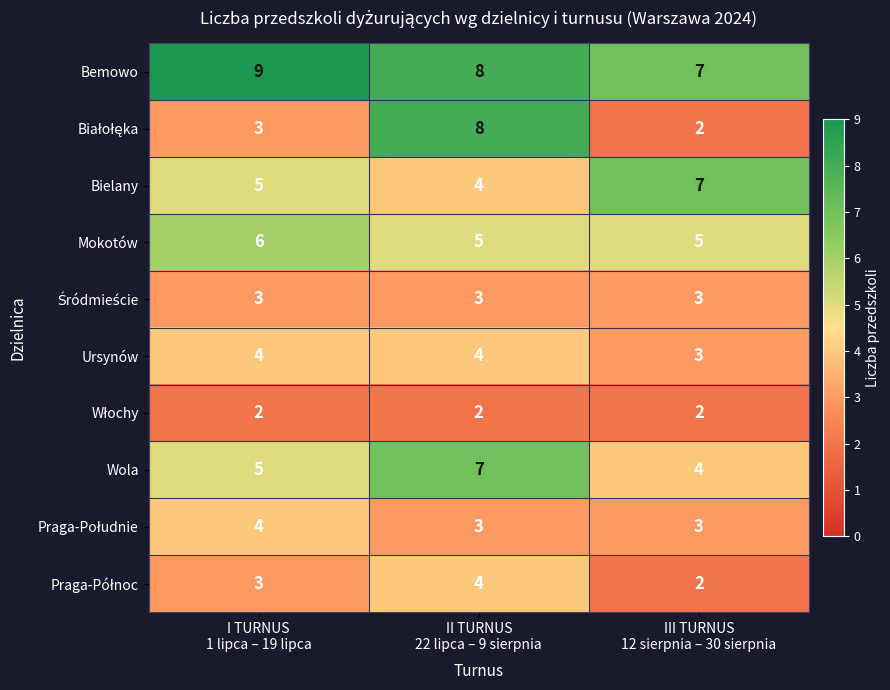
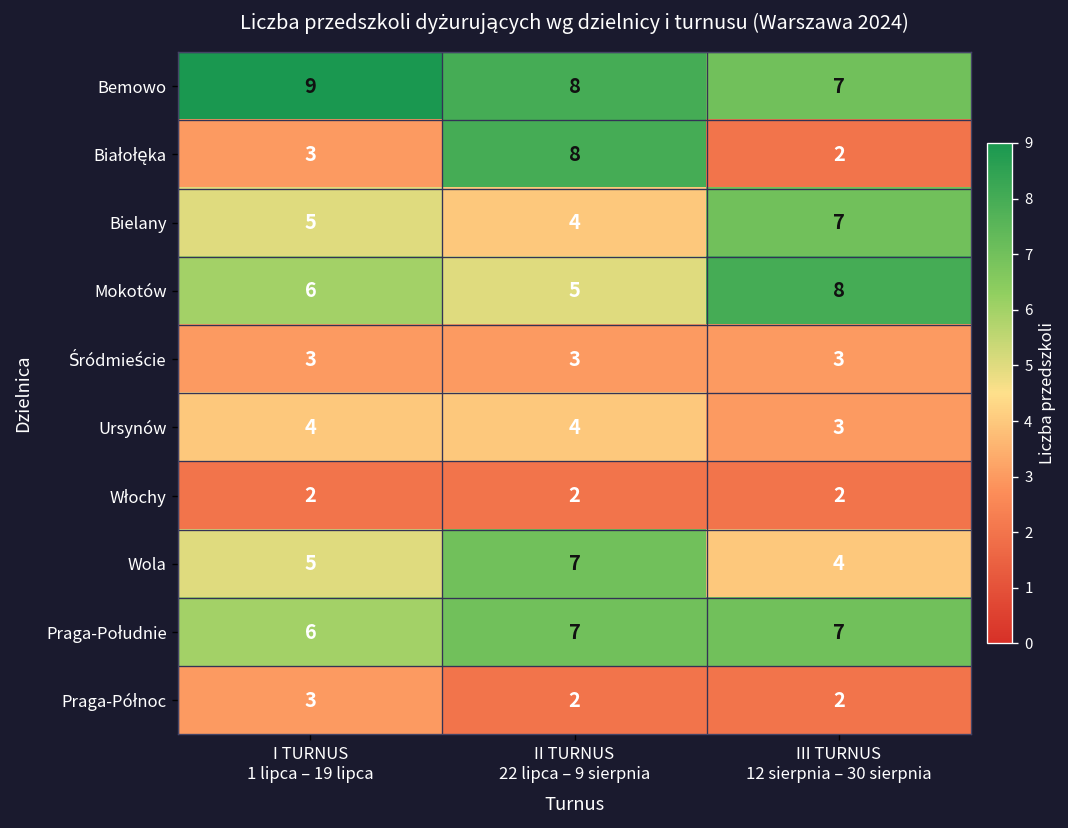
  {
    "Bemowo": {
      "I TURNUS 1 lipca – 19 lipca": 9,
      "II TURNUS 22 lipca – 9 sierpnia": 8,
      "III TURNUS 12 sierpnia – 30 sierpnia": 7
    },
    "Białołęka": {
      "I TURNUS 1 lipca – 19 lipca": 3,
      "II TURNUS 22 lipca – 9 sierpnia": 8,
      "III TURNUS 12 sierpnia – 30 sierpnia": 2
    },
    "Bielany": {
      "I TURNUS 1 lipca – 19 lipca": 5,
      "II TURNUS 22 lipca – 9 sierpnia": 4,
      "III TURNUS 12 sierpnia – 30 sierpnia": 7
    },
    "Mokotów": {
      "I TURNUS 1 lipca – 19 lipca": 6,
      "II TURNUS 22 lipca – 9 sierpnia": 5,
-     "III TURNUS 12 sierpnia – 30 sierpnia": 5
+     "III TURNUS 12 sierpnia – 30 sierpnia": 8
    },
    "Śródmieście": {
      "I TURNUS 1 lipca – 19 lipca": 3,
      "II TURNUS 22 lipca – 9 sierpnia": 3,
      "III TURNUS 12 sierpnia – 30 sierpnia": 3
    },
    "Ursynów": {
      "I TURNUS 1 lipca – 19 lipca": 4,
      "II TURNUS 22 lipca – 9 sierpnia": 4,
      "III TURNUS 12 sierpnia – 30 sierpnia": 3
    },
    "Włochy": {
      "I TURNUS 1 lipca – 19 lipca": 2,
      "II TURNUS 22 lipca – 9 sierpnia": 2,
      "III TURNUS 12 sierpnia – 30 sierpnia": 2
    },
    "Wola": {
      "I TURNUS 1 lipca – 19 lipca": 5,
      "II TURNUS 22 lipca – 9 sierpnia": 7,
      "III TURNUS 12 sierpnia – 30 sierpnia": 4
    },
    "Praga-Południe": {
-     "I TURNUS 1 lipca – 19 lipca": 4,
-     "II TURNUS 22 lipca – 9 sierpnia": 3,
-     "III TURNUS 12 sierpnia – 30 sierpnia": 3
+     "I TURNUS 1 lipca – 19 lipca": 6,
+     "II TURNUS 22 lipca – 9 sierpnia": 7,
+     "III TURNUS 12 sierpnia – 30 sierpnia": 7
    },
    "Praga-Północ": {
      "I TURNUS 1 lipca – 19 lipca": 3,
-     "II TURNUS 22 lipca – 9 sierpnia": 4,
+     "II TURNUS 22 lipca – 9 sierpnia": 2,
      "III TURNUS 12 sierpnia – 30 sierpnia": 2
    }
  }
